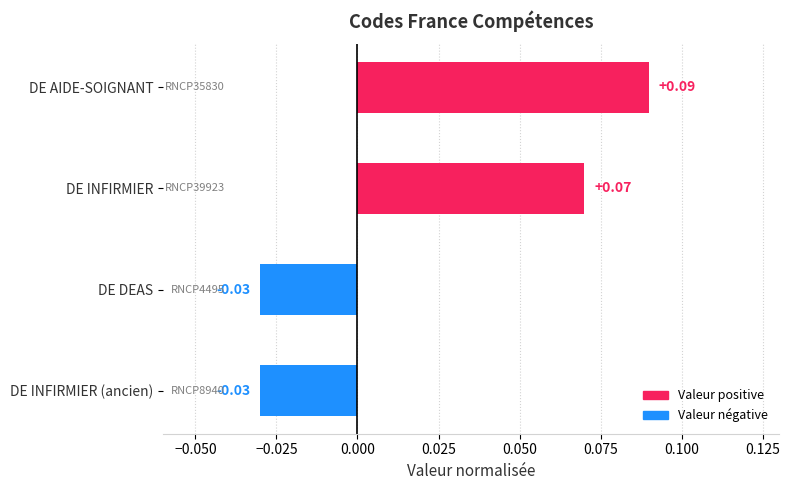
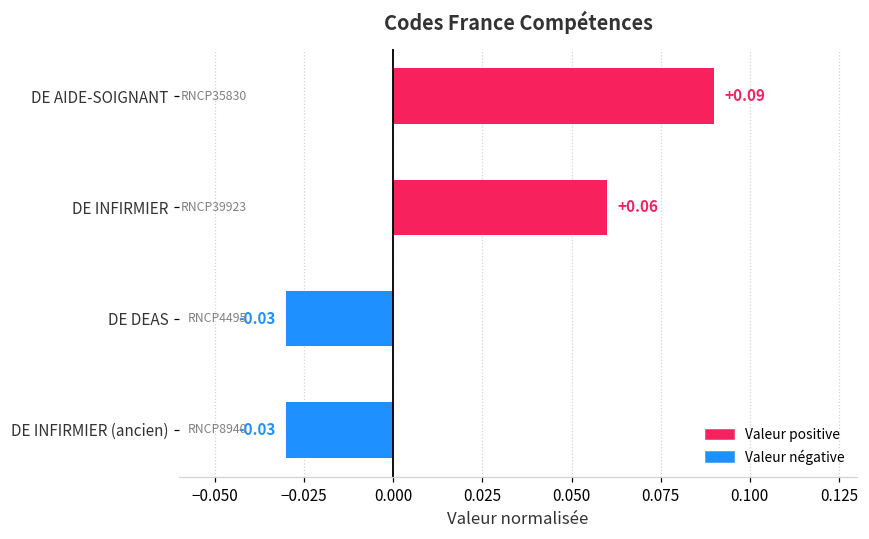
  {
    "DE AIDE-SOIGNANT": "+0.09",
-   "DE INFIRMIER": "+0.07"
+   "DE INFIRMIER": "+0.06"
  }
